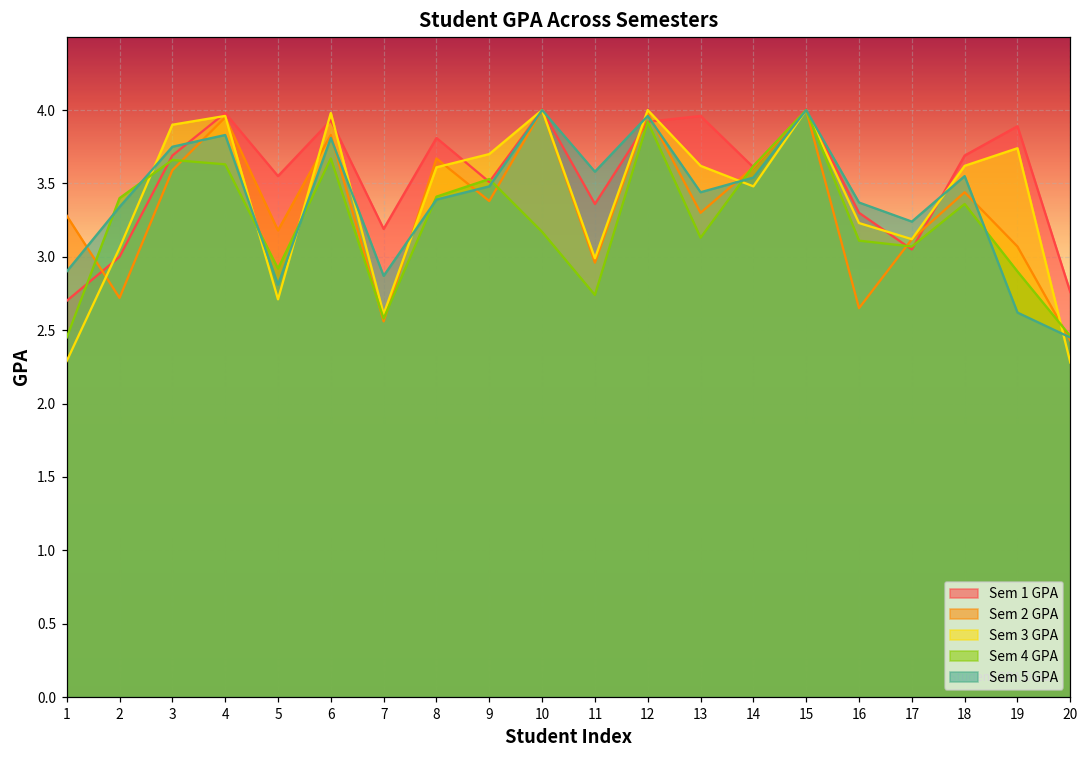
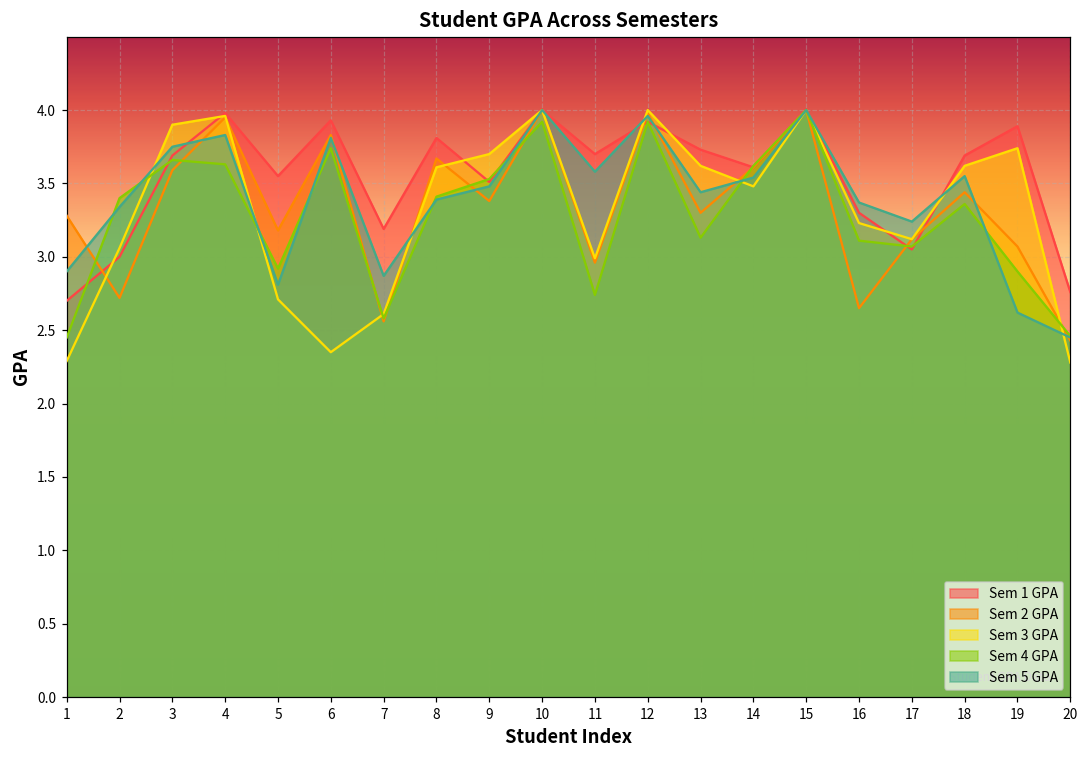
  {
    "Sem 1 GPA": {
      "1": 2.70,
      "2": 3.00,
      "3": 3.69,
      "4": 3.98,
      "5": 3.55,
      "6": 3.93,
      "7": 3.19,
      "8": 3.81,
      "9": 3.51,
-     "11": 3.36,
-     "13": 3.96,
+     "11": 3.70,
+     "13": 3.73,
      "16": 3.30,
      "17": 3.05,
      "18": 3.69,
      "19": 3.89,
      "20": 2.76
    },
    "Sem 2 GPA": {
      "1": 3.28,
      "2": 2.72,
      "3": 3.59,
      "5": 3.18,
      "6": 3.83,
      "7": 2.56,
      "8": 3.67,
      "9": 3.38,
      "11": 2.96,
      "12": 3.98,
      "13": 3.30,
      "16": 2.65,
      "18": 3.44,
      "19": 3.07,
      "20": 2.43
    },
    "Sem 3 GPA": {
      "1": 2.29,
      "2": 3.06,
      "3": 3.90,
      "5": 2.71,
-     "6": 3.98,
+     "6": 2.35,
      "7": 2.61,
      "8": 3.61,
      "9": 3.70,
      "11": 2.99,
      "12": 4.00,
      "13": 3.62,
      "14": 3.48,
      "16": 3.23,
      "18": 3.62,
      "19": 3.74,
      "20": 2.28
    },
    "Sem 4 GPA": {
      "1": 2.45,
      "2": 3.40,
      "3": 3.66,
      "4": 3.63,
      "5": 2.92,
-     "6": 3.67,
+     "6": 3.74,
      "7": 2.58,
      "8": 3.41,
      "9": 3.53,
-     "10": 3.17,
+     "10": 3.92,
      "11": 2.74,
      "13": 3.13,
      "16": 3.11,
      "17": 3.07,
      "18": 3.36,
      "19": 2.90
    },
    "Sem 5 GPA": {
      "1": 2.90,
      "2": 3.34,
      "3": 3.75,
      "4": 3.83,
      "5": 2.81,
      "6": 3.81,
      "7": 2.87,
      "8": 3.39,
      "9": 3.48,
      "11": 3.58,
      "12": 3.96,
      "13": 3.44,
      "14": 3.54,
      "16": 3.37,
      "17": 3.24,
      "18": 3.55,
      "19": 2.62
    }
  }
